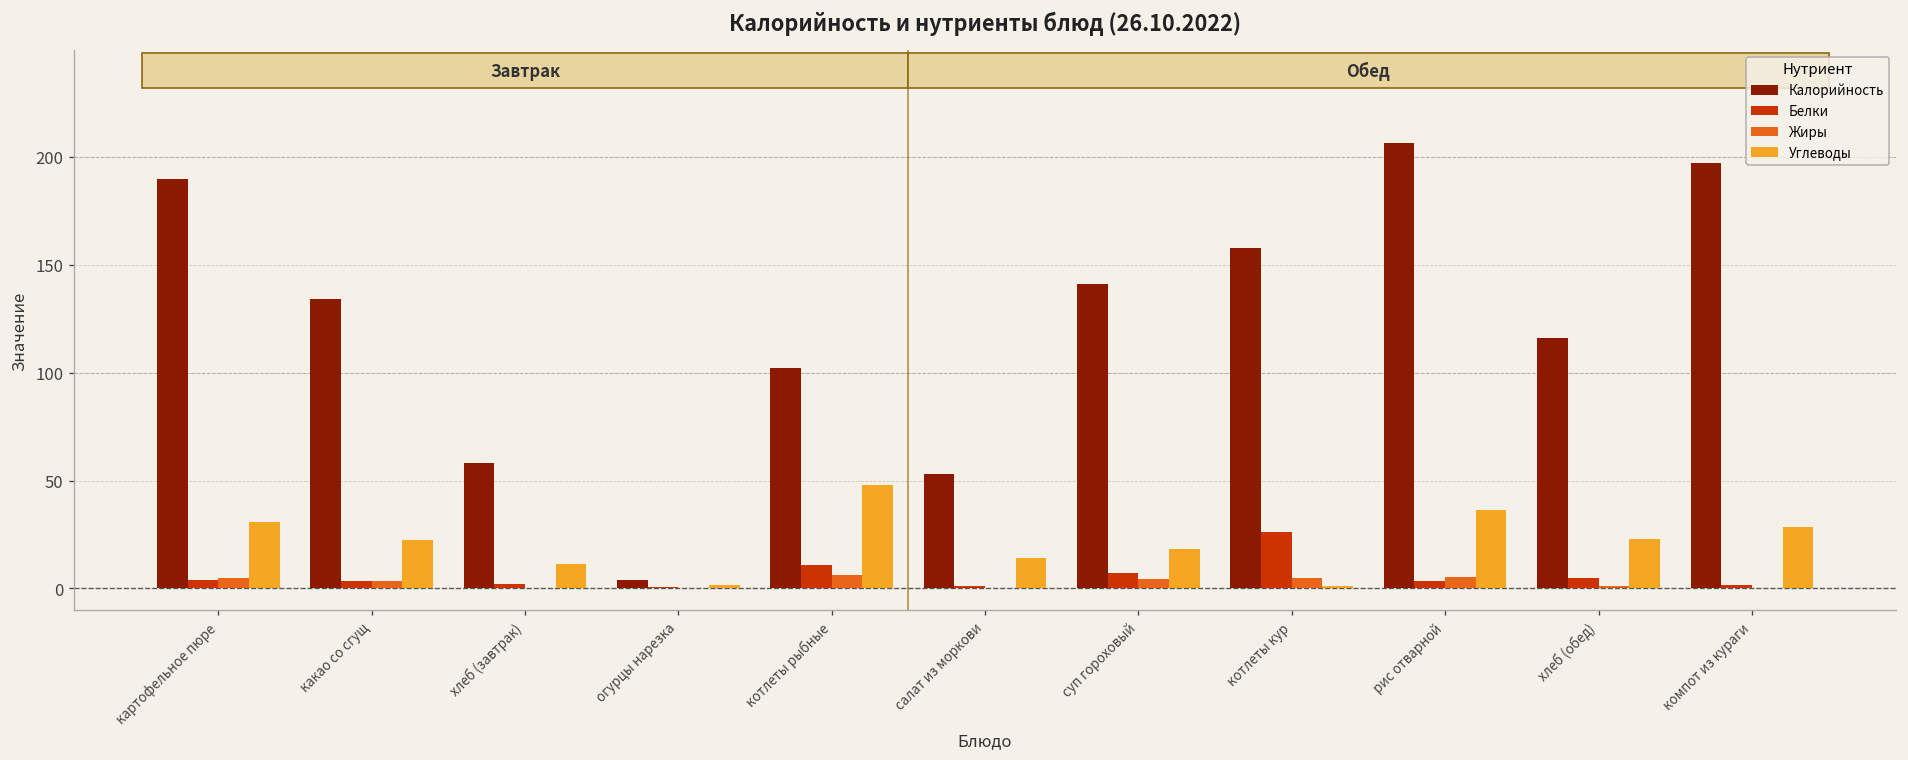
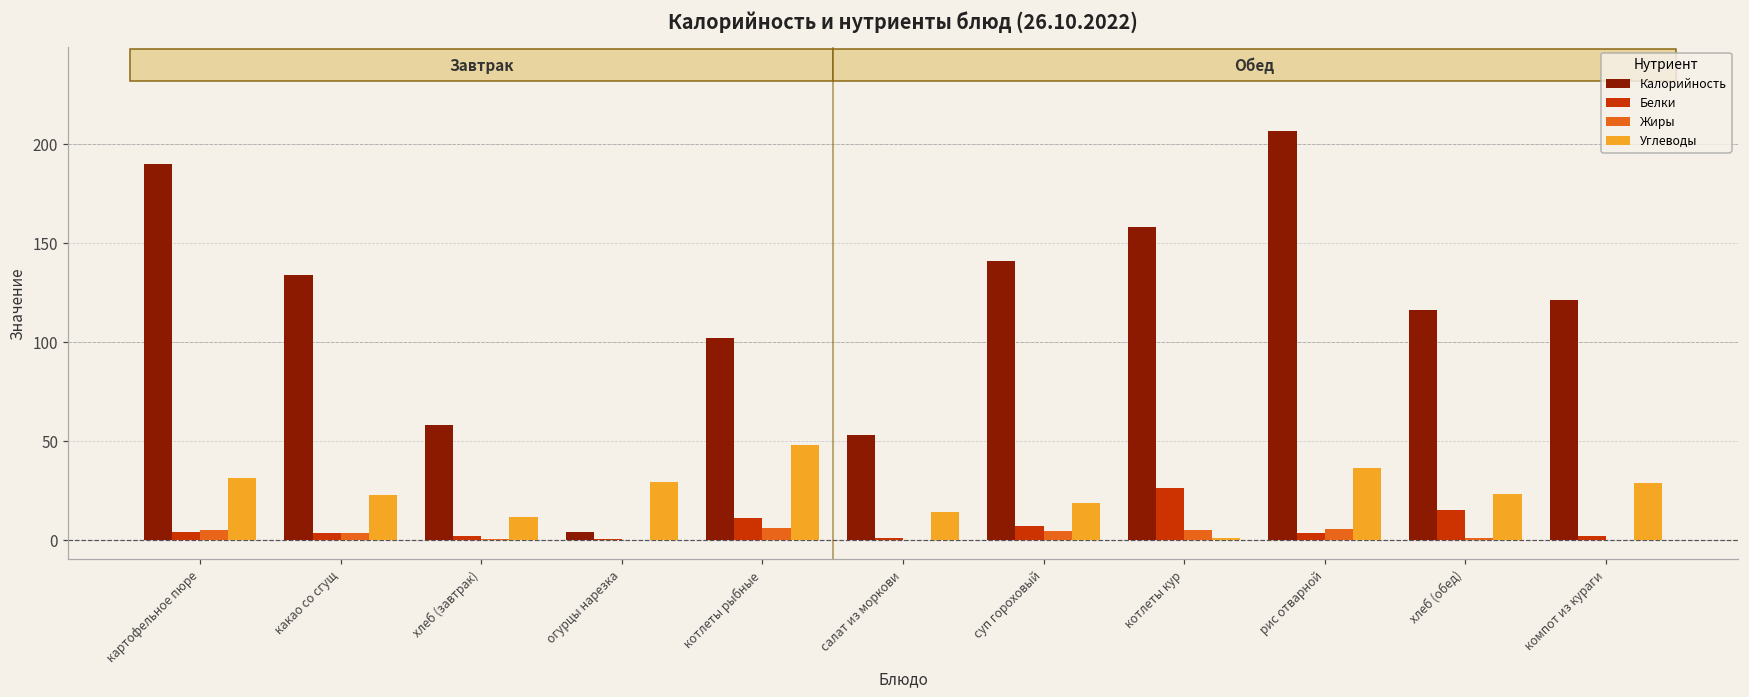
  {
    "Калорийность": {
      "картофельное пюре": 190,
      "какао со сгущ": 134,
      "хлеб (завтрак)": 58,
      "огурцы нарезка": 4,
      "котлеты рыбные": 102,
      "салат из моркови": 53,
      "суп гороховый": 141,
      "котлеты кур": 158,
      "рис отварной": 207,
      "хлеб (обед)": 116,
-     "компот из кураги": 197
+     "компот из кураги": 121
    },
    "Белки": {
      "картофельное пюре": 4,
      "какао со сгущ": 4,
      "хлеб (завтрак)": 2,
      "котлеты рыбные": 11,
      "суп гороховый": 7,
      "котлеты кур": 26,
      "рис отварной": 3,
-     "хлеб (обед)": 5,
+     "хлеб (обед)": 15,
      "компот из кураги": 2
    },
    "Жиры": {
      "картофельное пюре": 5,
      "какао со сгущ": 3,
      "огурцы нарезка": 0,
      "котлеты рыбные": 6,
      "салат из моркови": 0,
      "суп гороховый": 4,
      "котлеты кур": 5,
      "рис отварной": 5,
      "компот из кураги": 0
    },
    "Углеводы": {
      "картофельное пюре": 31,
      "какао со сгущ": 23,
      "хлеб (завтрак)": 12,
-     "огурцы нарезка": 2,
+     "огурцы нарезка": 29,
      "котлеты рыбные": 48,
      "салат из моркови": 14,
      "суп гороховый": 19,
      "рис отварной": 37,
      "хлеб (обед)": 23,
      "компот из кураги": 29
    }
  }
